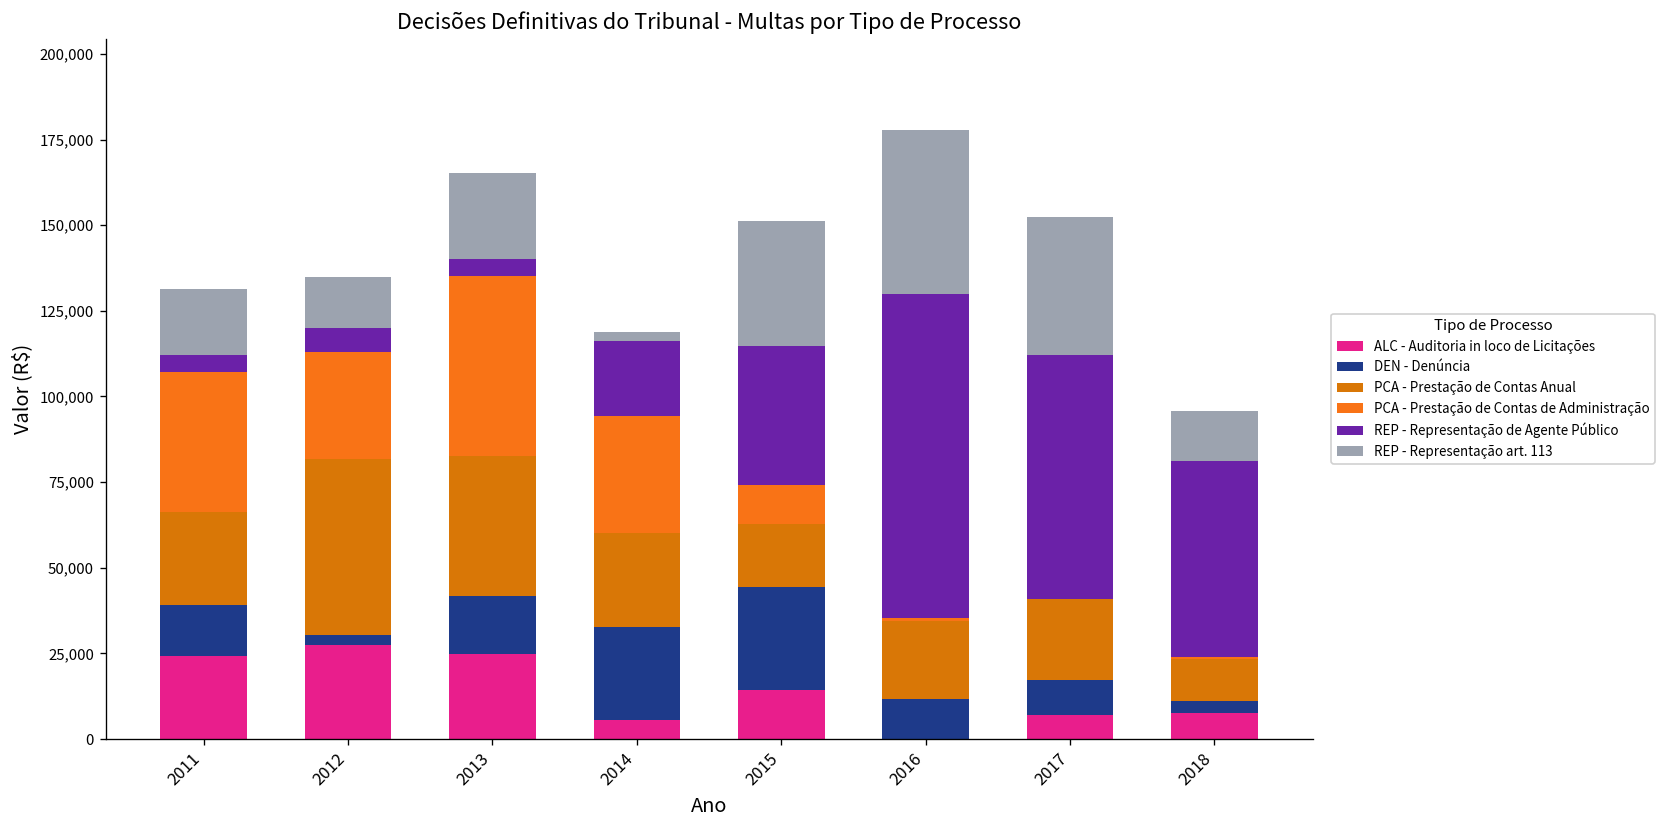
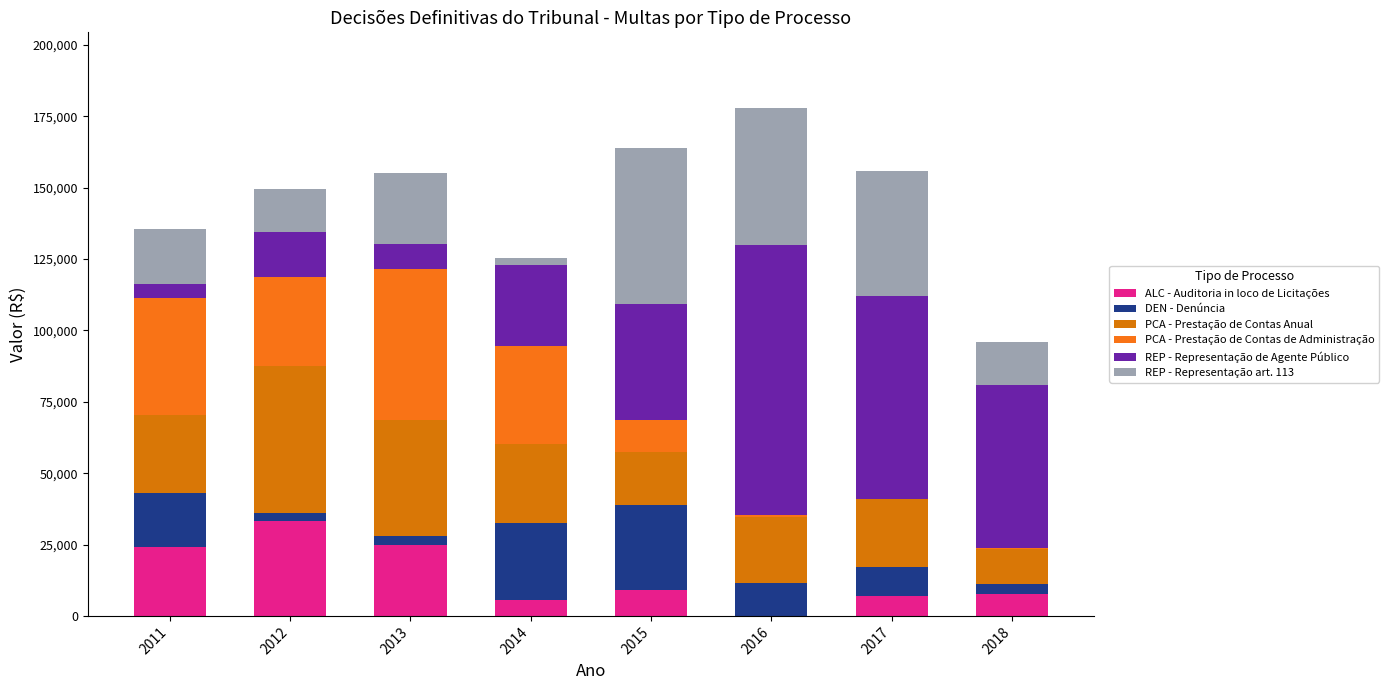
  {
    "ALC - Auditoria in loco de Licitações": {
      "2011": "24,000",
-     "2012": "28,000",
+     "2012": "33,000",
      "2013": "25,000",
      "2014": "6,000",
-     "2015": "14,000",
+     "2015": "9,000",
      "2016": "0",
      "2017": "7,000",
      "2018": "8,000"
    },
    "DEN - Denúncia": {
-     "2011": "15,000",
+     "2011": "19,000",
      "2012": "3,000",
-     "2013": "17,000",
+     "2013": "3,000",
      "2014": "27,000",
      "2015": "30,000",
      "2016": "12,000",
      "2017": "10,000",
      "2018": "3,000"
    },
    "REP - Representação de Agente Público": {
      "2011": "5,000",
-     "2012": "7,000",
-     "2013": "5,000",
-     "2014": "22,000",
+     "2012": "16,000",
+     "2013": "9,000",
+     "2014": "28,000",
      "2015": "41,000",
      "2016": "94,000",
      "2017": "71,000",
      "2018": "57,000"
    },
    "REP - Representação art. 113": {
      "2011": "19,000",
      "2012": "15,000",
      "2013": "25,000",
      "2014": "3,000",
-     "2015": "36,000",
+     "2015": "55,000",
      "2016": "48,000",
-     "2017": "40,000",
+     "2017": "44,000",
      "2018": "15,000"
    }
  }
